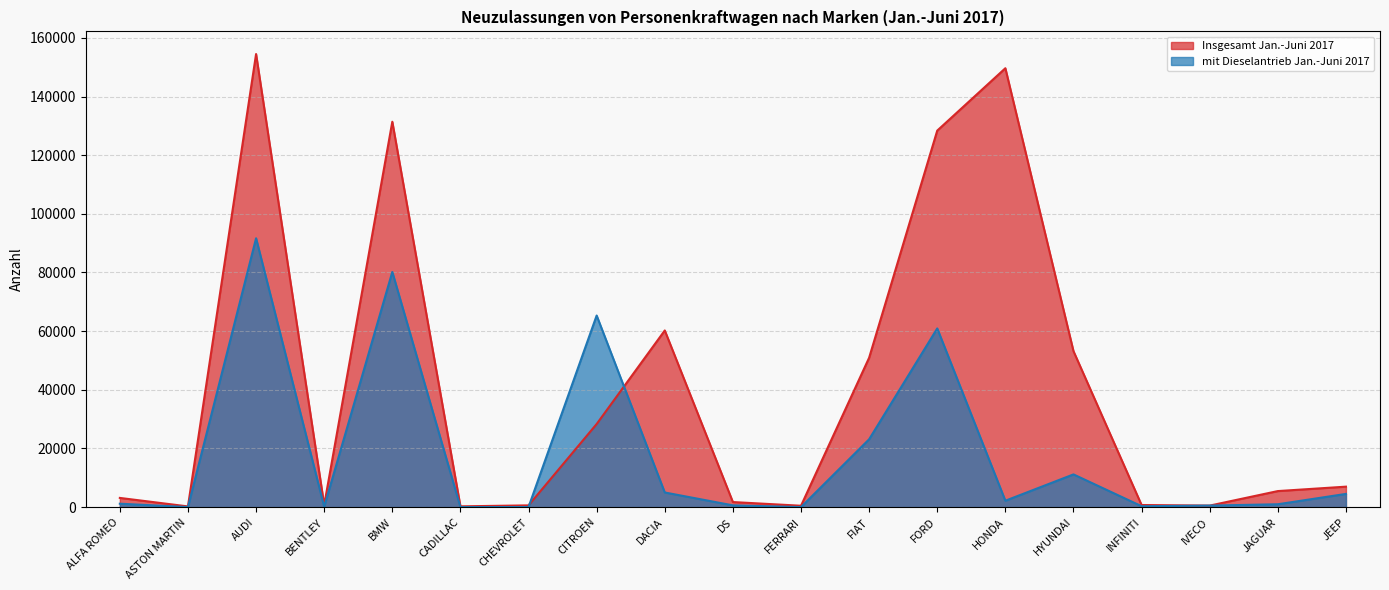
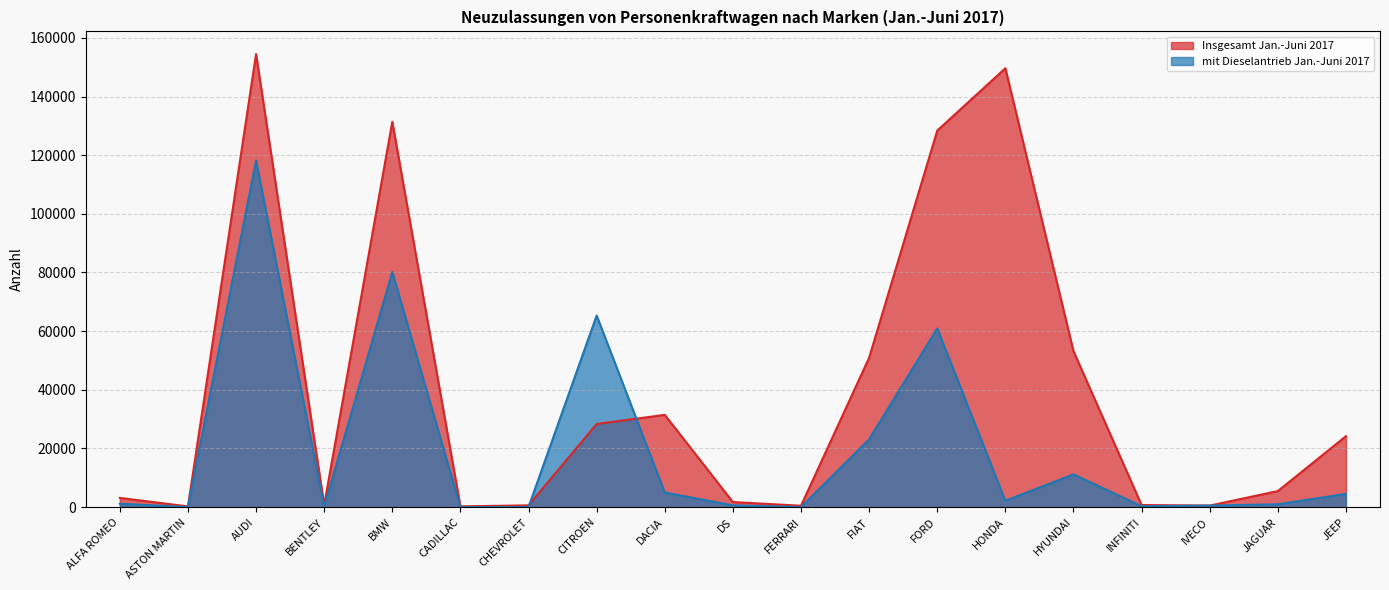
  {
    "Insgesamt Jan.-Juni 2017": {
      "ALFA ROMEO": 3000,
      "AUDI": 154000,
      "BMW": 131000,
      "CITROEN": 28000,
-     "DACIA": 60000,
+     "DACIA": 31000,
      "DS": 2000,
      "FIAT": 51000,
      "FORD": 128000,
      "HONDA": 150000,
      "HYUNDAI": 53000,
      "JAGUAR": 5000,
-     "JEEP": 7000
+     "JEEP": 24000
    },
    "mit Dieselantrieb Jan.-Juni 2017": {
      "ALFA ROMEO": 1000,
-     "AUDI": 92000,
+     "AUDI": 118000,
      "BMW": 80000,
      "CITROEN": 65000,
      "DACIA": 5000,
      "DS": 1000,
      "FIAT": 23000,
      "FORD": 61000,
      "HONDA": 2000,
      "HYUNDAI": 11000,
      "JAGUAR": 1000,
      "JEEP": 4000
    }
  }
